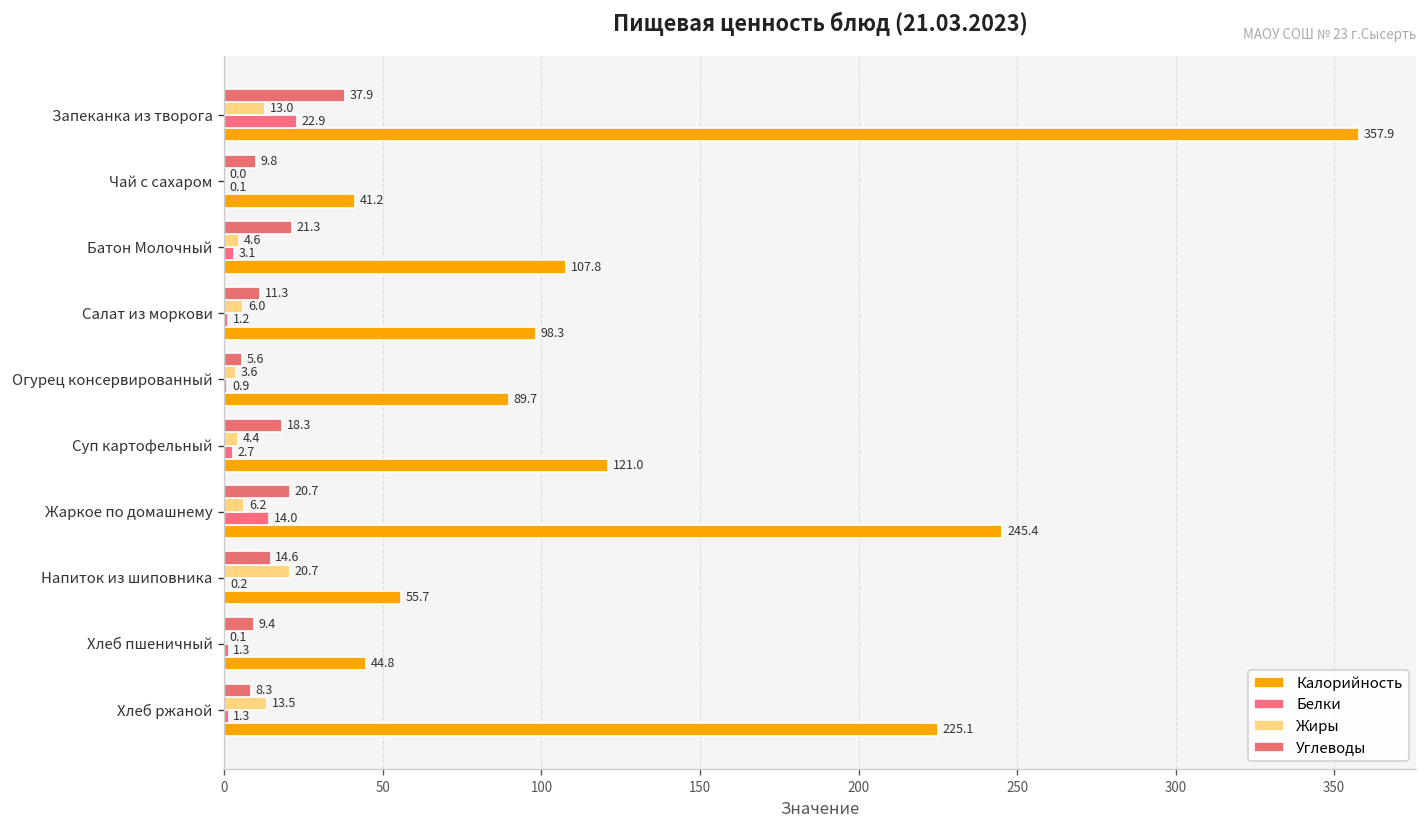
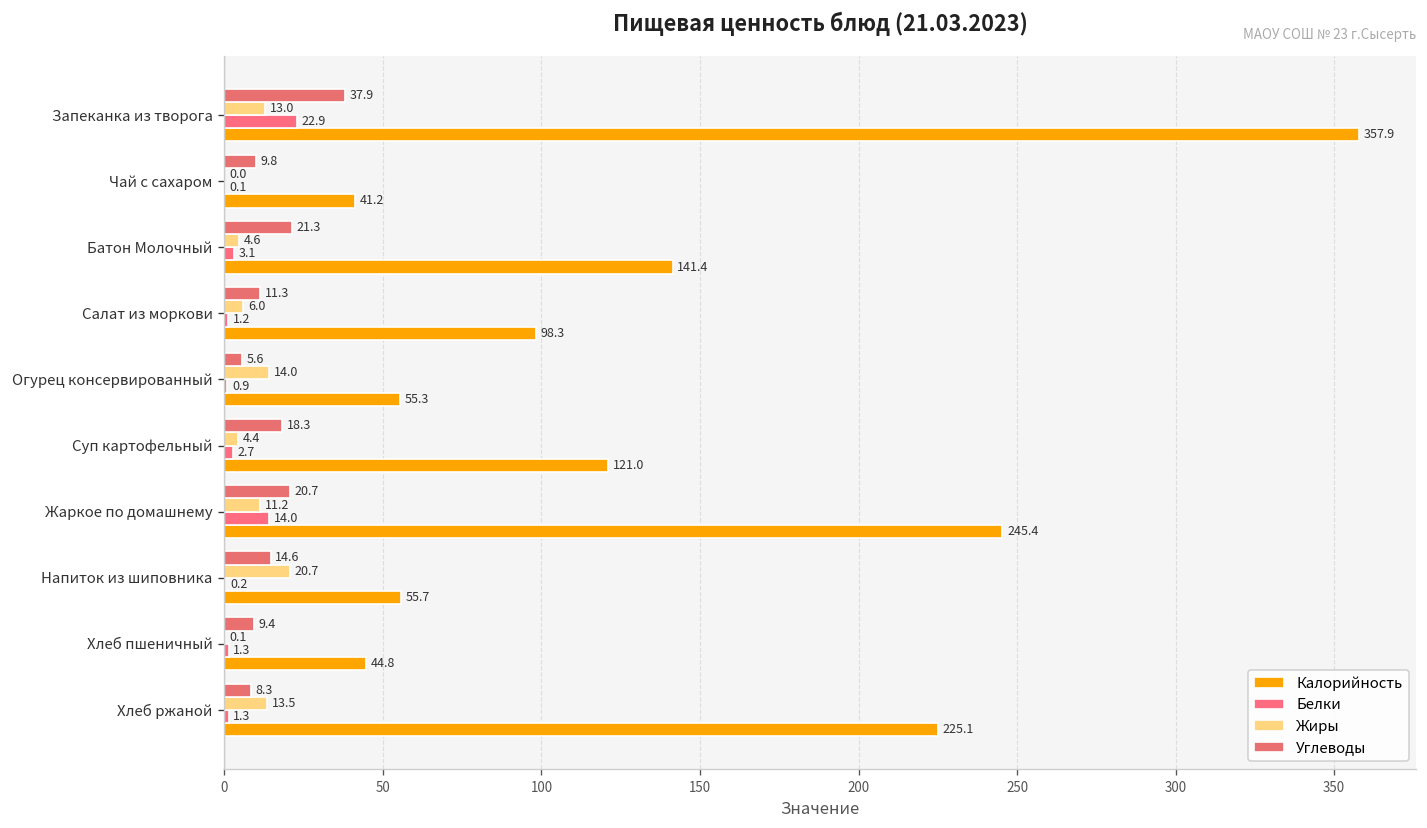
  {
    "Калорийность": {
      "Запеканка из творога": 357.9,
      "Чай с сахаром": 41.2,
-     "Батон Молочный": 107.8,
+     "Батон Молочный": 141.4,
      "Салат из моркови": 98.3,
-     "Огурец консервированный": 89.7,
+     "Огурец консервированный": 55.3,
      "Суп картофельный": 121.0,
      "Жаркое по домашнему": 245.4,
      "Напиток из шиповника": 55.7,
      "Хлеб пшеничный": 44.8,
      "Хлеб ржаной": 225.1
    },
    "Жиры": {
      "Запеканка из творога": 13.0,
      "Чай с сахаром": 0.0,
      "Батон Молочный": 4.6,
      "Салат из моркови": 6.0,
-     "Огурец консервированный": 3.6,
+     "Огурец консервированный": 14.0,
      "Суп картофельный": 4.4,
-     "Жаркое по домашнему": 6.2,
+     "Жаркое по домашнему": 11.2,
      "Напиток из шиповника": 20.7,
      "Хлеб пшеничный": 0.1,
      "Хлеб ржаной": 13.5
    }
  }
